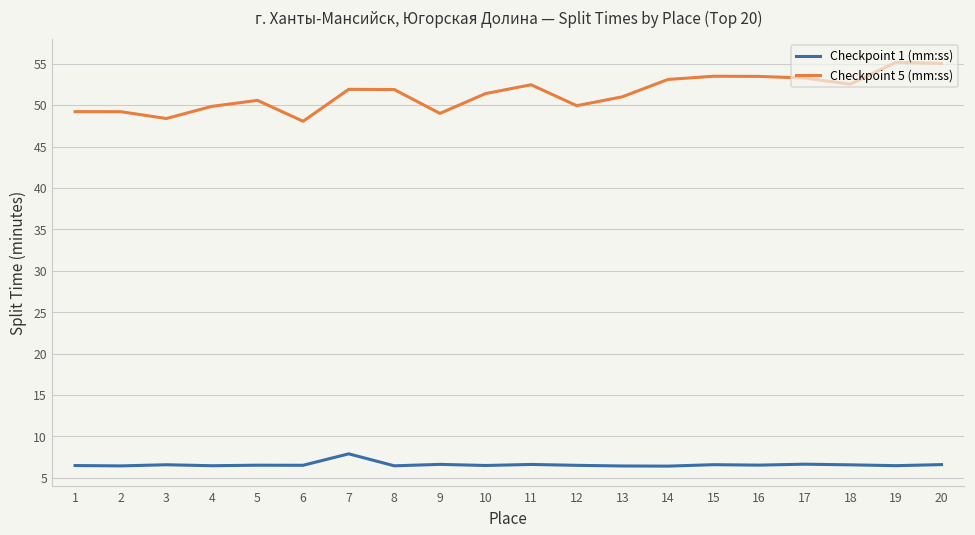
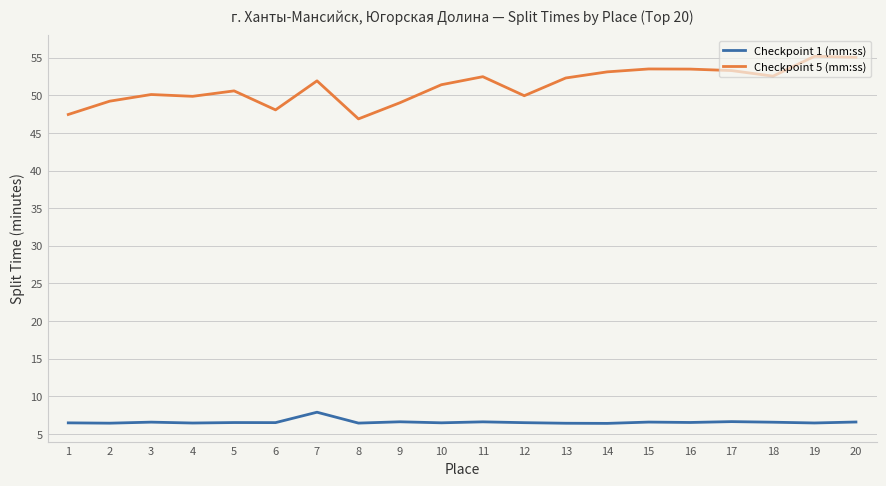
  {
    "Checkpoint 1 (mm:ss)": {
      "1": 6,
      "2": 6,
      "3": 7,
      "4": 6,
      "5": 7,
      "6": 7,
      "7": 8,
      "8": 6,
      "9": 7,
      "10": 6,
      "11": 7,
      "12": 7,
      "13": 6,
      "14": 6,
      "15": 7,
      "16": 7,
      "17": 7,
      "18": 7,
      "19": 6,
      "20": 7
    },
    "Checkpoint 5 (mm:ss)": {
-     "1": 49,
+     "1": 47,
      "2": 49,
-     "3": 48,
+     "3": 50,
      "4": 50,
      "5": 51,
      "6": 48,
      "7": 52,
-     "8": 52,
+     "8": 47,
      "9": 49,
      "10": 51,
      "11": 52,
      "12": 50,
-     "13": 51,
+     "13": 52,
      "14": 53,
      "15": 53,
      "16": 53
    }
  }
